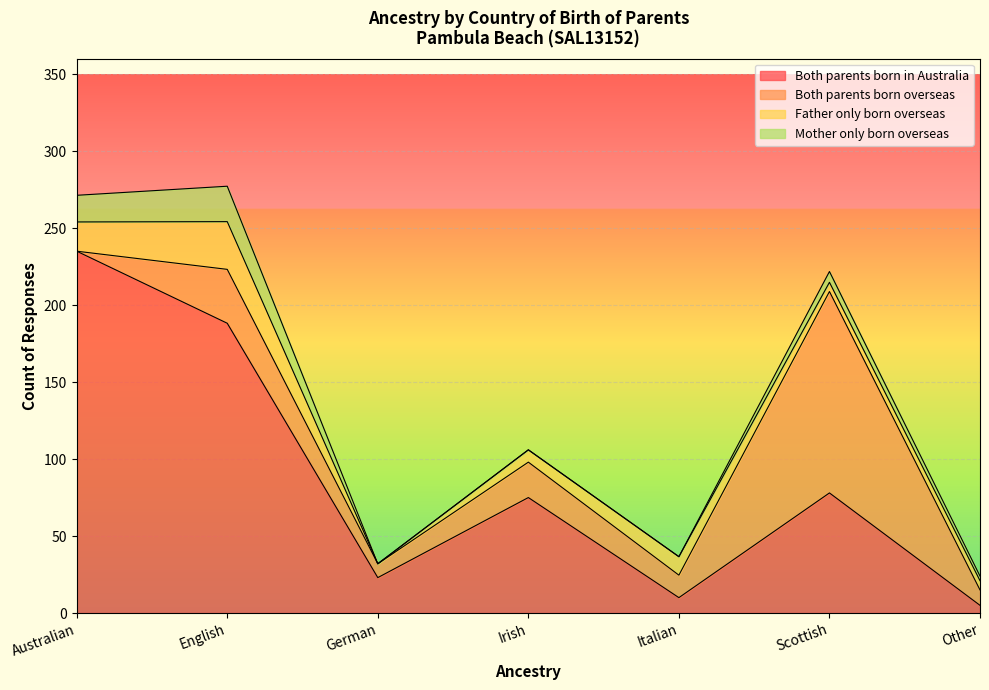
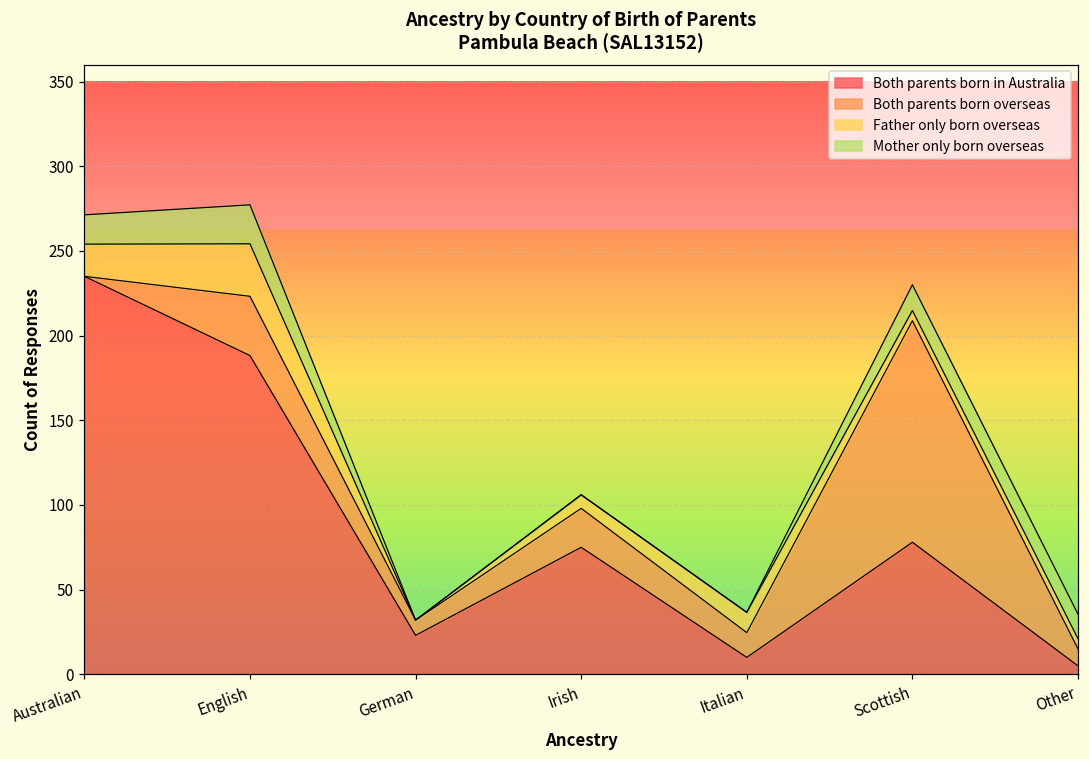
  {
    "Both parents born in Australia": {
      "English": 188,
      "German": 23,
      "Irish": 75,
      "Italian": 10,
      "Scottish": 78,
      "Other": 5
    },
    "Both parents born overseas": {
      "English": 35,
      "Irish": 23,
      "Italian": 15,
      "Scottish": 131,
      "Other": 10
    },
    "Father only born overseas": {
      "Australian": 19,
      "English": 31,
      "Scottish": 6,
      "Other": 6
    },
    "Mother only born overseas": {
      "Australian": 17,
      "English": 23,
-     "Scottish": 7,
-     "Other": 3
+     "Scottish": 15,
+     "Other": 15
    }
  }
